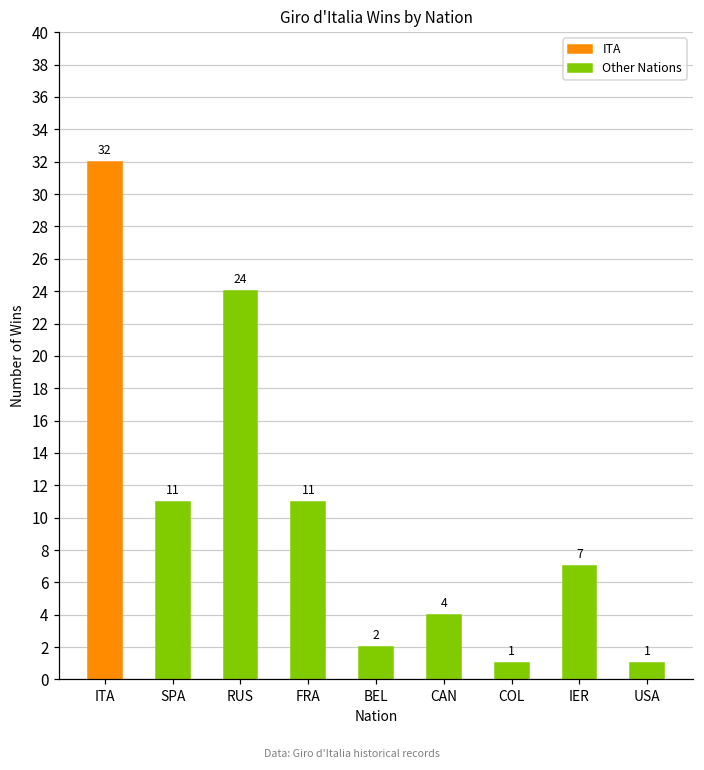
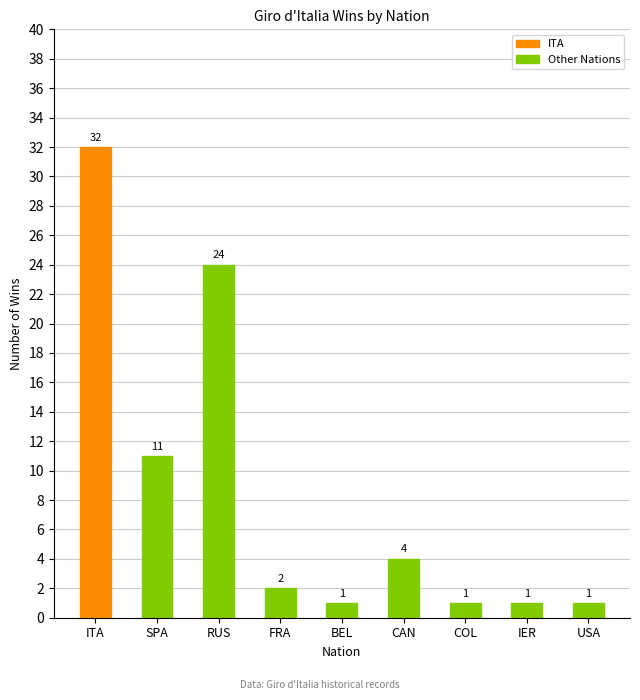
  {
    "ITA": 32,
    "SPA": 11,
    "RUS": 24,
-   "FRA": 11,
-   "BEL": 2,
+   "FRA": 2,
+   "BEL": 1,
    "CAN": 4,
    "COL": 1,
-   "IER": 7,
+   "IER": 1,
    "USA": 1
  }
